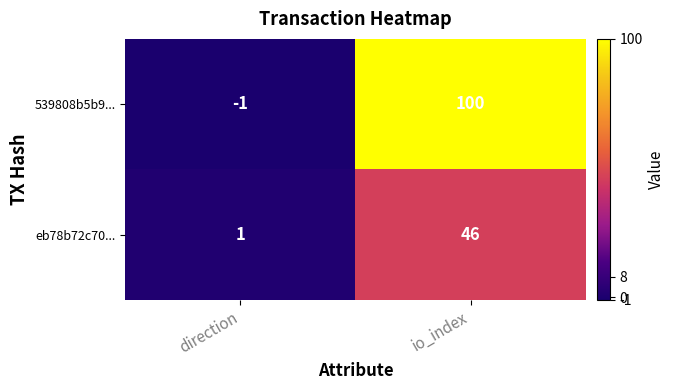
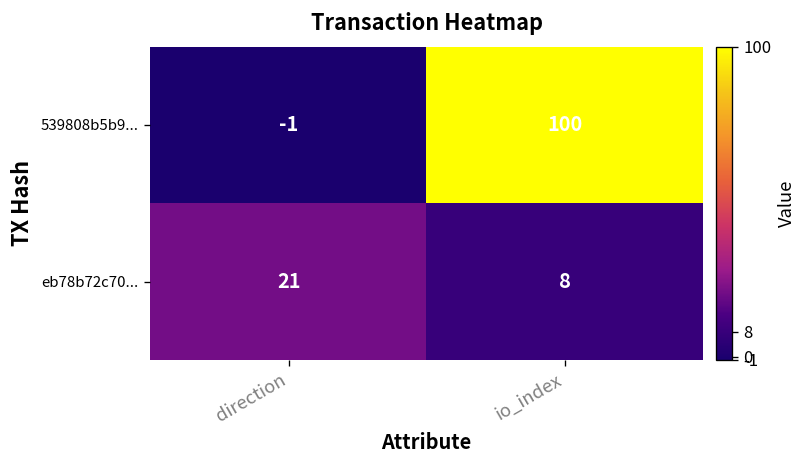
  {
    "539808b5b9...": {
      "direction": -1,
      "io_index": 100
    },
    "eb78b72c70...": {
-     "direction": 1,
-     "io_index": 46
+     "direction": 21,
+     "io_index": 8
    }
  }
